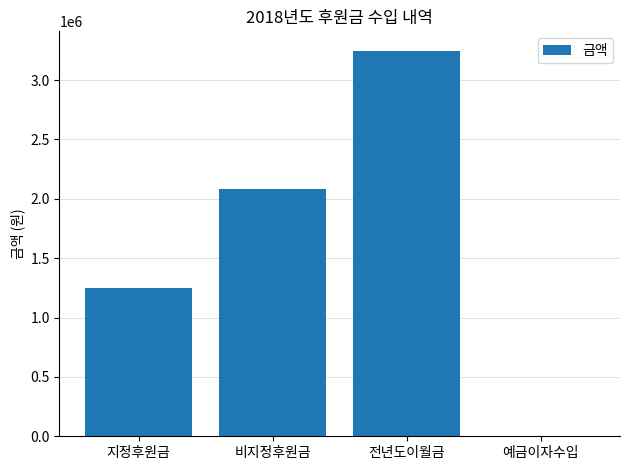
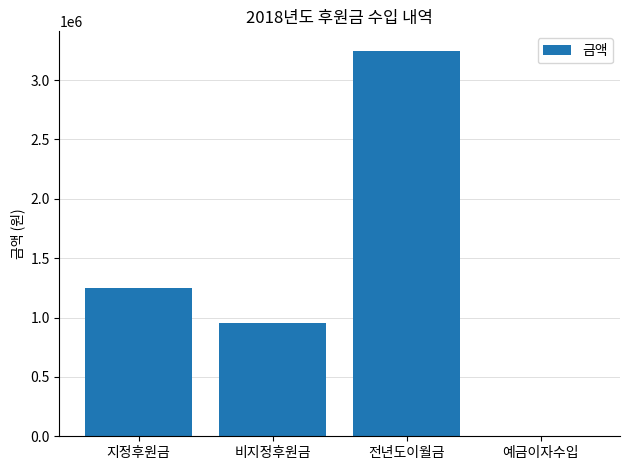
  {
    "지정후원금": 1250000,
-   "비지정후원금": 2080000,
+   "비지정후원금": 950000,
    "전년도이월금": 3250000
  }
